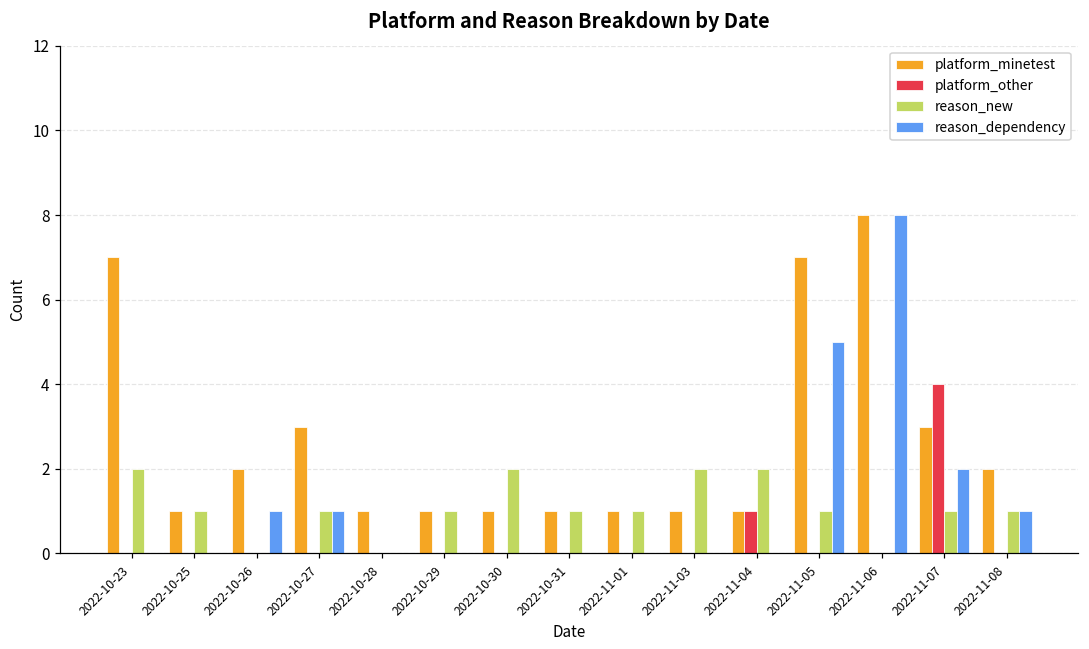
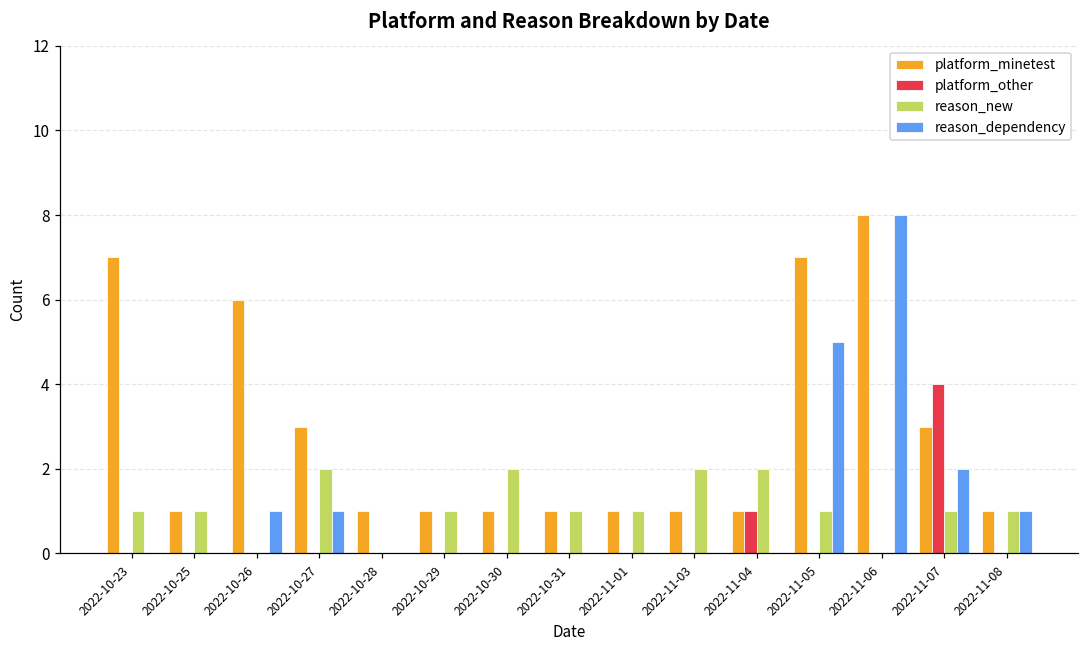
  {
    "platform_minetest": {
      "2022-10-23": 7,
      "2022-10-25": 1,
-     "2022-10-26": 2,
+     "2022-10-26": 6,
      "2022-10-27": 3,
      "2022-10-28": 1,
      "2022-10-29": 1,
      "2022-10-30": 1,
      "2022-10-31": 1,
      "2022-11-01": 1,
      "2022-11-03": 1,
      "2022-11-04": 1,
      "2022-11-05": 7,
      "2022-11-06": 8,
      "2022-11-07": 3,
-     "2022-11-08": 2
+     "2022-11-08": 1
    },
    "platform_other": {
      "2022-10-23": 0,
      "2022-10-25": 0,
      "2022-10-26": 0,
      "2022-10-27": 0,
      "2022-10-28": 0,
      "2022-10-29": 0,
      "2022-10-30": 0,
      "2022-10-31": 0,
      "2022-11-01": 0,
      "2022-11-03": 0,
      "2022-11-04": 1,
      "2022-11-05": 0,
      "2022-11-06": 0,
      "2022-11-07": 4,
      "2022-11-08": 0
    },
    "reason_new": {
-     "2022-10-23": 2,
+     "2022-10-23": 1,
      "2022-10-25": 1,
      "2022-10-26": 0,
-     "2022-10-27": 1,
+     "2022-10-27": 2,
      "2022-10-28": 0,
      "2022-10-29": 1,
      "2022-10-30": 2,
      "2022-10-31": 1,
      "2022-11-01": 1,
      "2022-11-03": 2,
      "2022-11-04": 2,
      "2022-11-05": 1,
      "2022-11-06": 0,
      "2022-11-07": 1,
      "2022-11-08": 1
    },
    "reason_dependency": {
      "2022-10-23": 0,
      "2022-10-25": 0,
      "2022-10-26": 1,
      "2022-10-27": 1,
      "2022-10-28": 0,
      "2022-10-29": 0,
      "2022-10-30": 0,
      "2022-10-31": 0,
      "2022-11-01": 0,
      "2022-11-03": 0,
      "2022-11-04": 0,
      "2022-11-05": 5,
      "2022-11-06": 8,
      "2022-11-07": 2,
      "2022-11-08": 1
    }
  }
